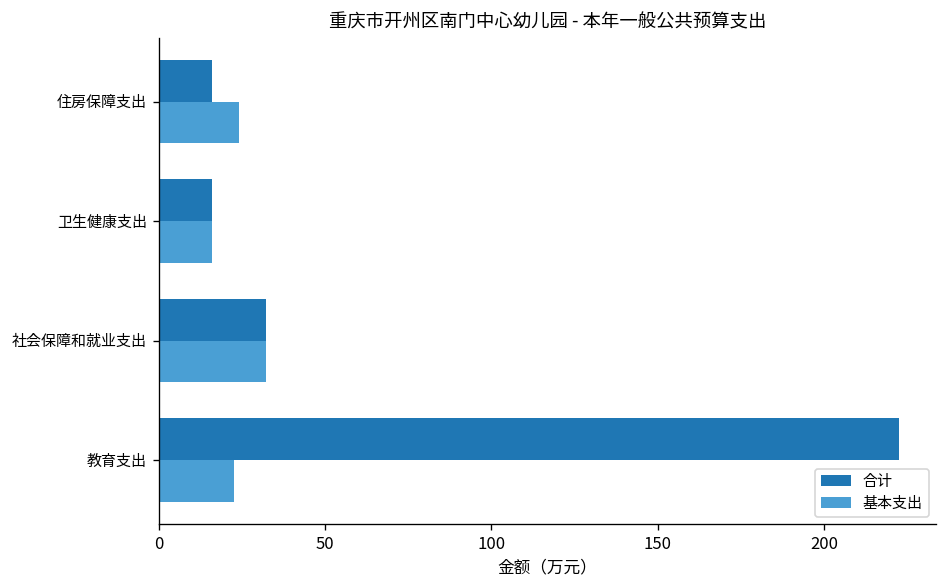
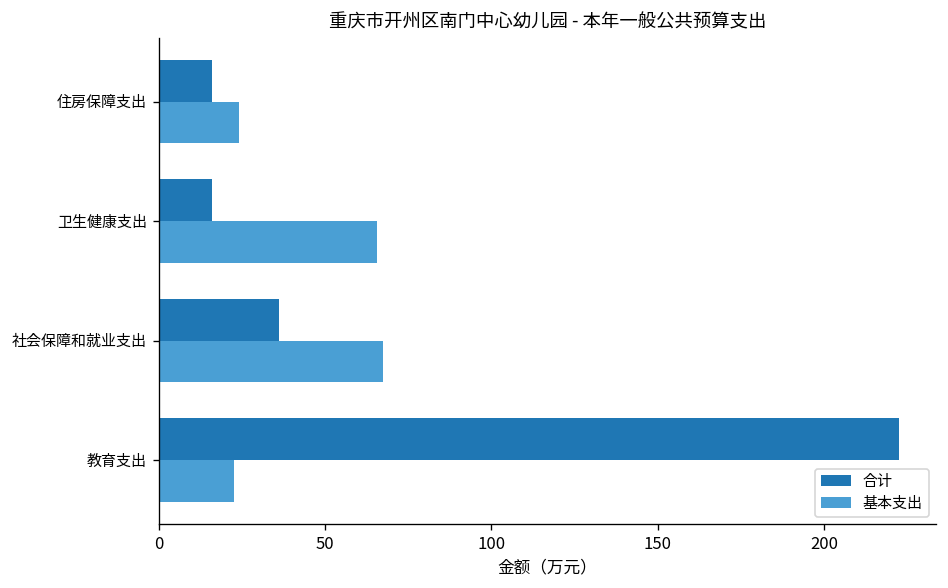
  {
    "合计": {
      "住房保障支出": 16,
      "卫生健康支出": 16,
-     "社会保障和就业支出": 32,
+     "社会保障和就业支出": 36,
      "教育支出": 223
    },
    "基本支出": {
      "住房保障支出": 24,
-     "卫生健康支出": 16,
-     "社会保障和就业支出": 32,
+     "卫生健康支出": 66,
+     "社会保障和就业支出": 68,
      "教育支出": 23
    }
  }
